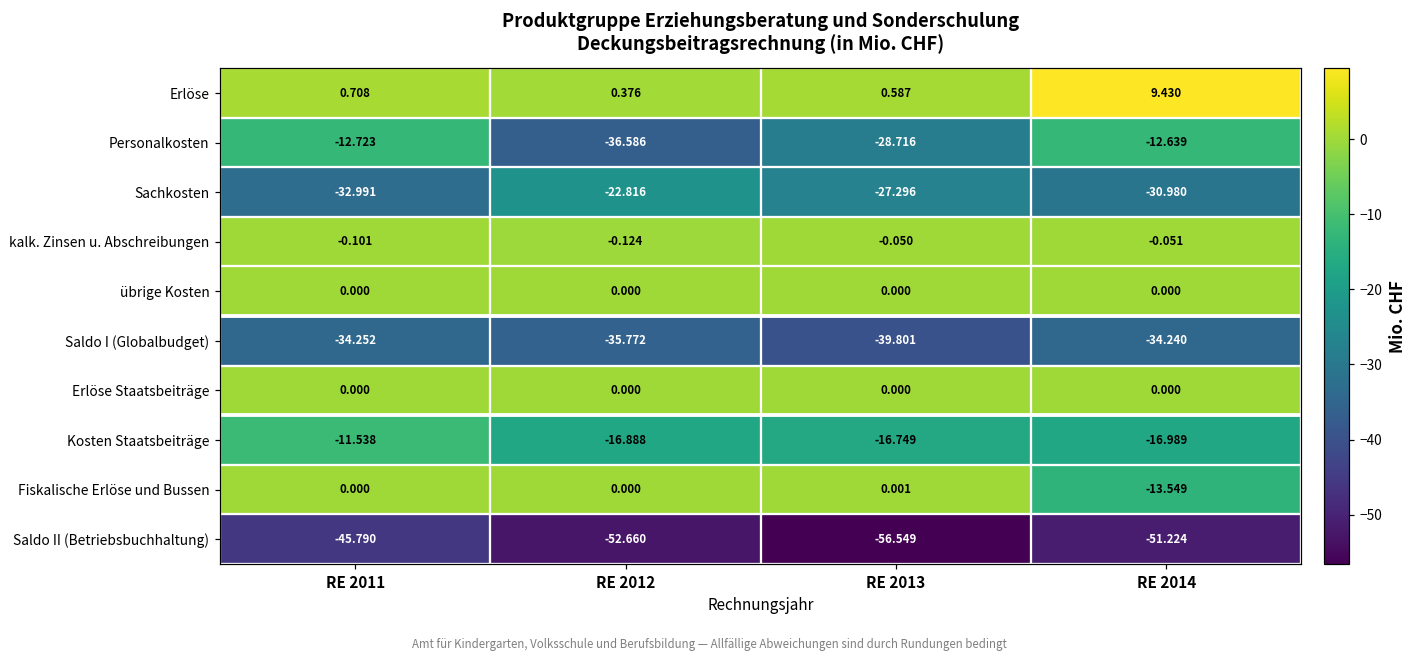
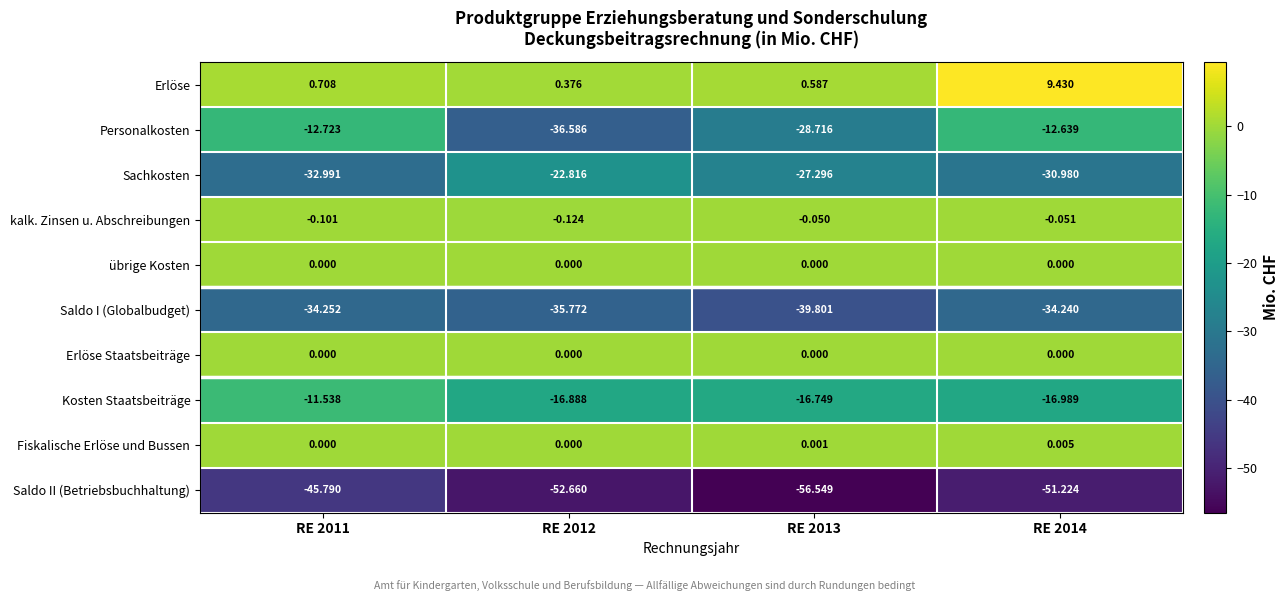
  {
    "Erlöse": {
      "RE 2011": 0.708,
      "RE 2012": 0.376,
      "RE 2013": 0.587,
      "RE 2014": 9.430
    },
    "Personalkosten": {
      "RE 2011": -12.723,
      "RE 2012": -36.586,
      "RE 2013": -28.716,
      "RE 2014": -12.639
    },
    "Sachkosten": {
      "RE 2011": -32.991,
      "RE 2012": -22.816,
      "RE 2013": -27.296,
      "RE 2014": -30.980
    },
    "kalk. Zinsen u. Abschreibungen": {
      "RE 2011": -0.101,
      "RE 2012": -0.124,
      "RE 2013": -0.050,
      "RE 2014": -0.051
    },
    "übrige Kosten": {
      "RE 2011": 0.000,
      "RE 2012": 0.000,
      "RE 2013": 0.000,
      "RE 2014": 0.000
    },
    "Saldo I (Globalbudget)": {
      "RE 2011": -34.252,
      "RE 2012": -35.772,
      "RE 2013": -39.801,
      "RE 2014": -34.240
    },
    "Erlöse Staatsbeiträge": {
      "RE 2011": 0.000,
      "RE 2012": 0.000,
      "RE 2013": 0.000,
      "RE 2014": 0.000
    },
    "Kosten Staatsbeiträge": {
      "RE 2011": -11.538,
      "RE 2012": -16.888,
      "RE 2013": -16.749,
      "RE 2014": -16.989
    },
    "Fiskalische Erlöse und Bussen": {
      "RE 2011": 0.000,
      "RE 2012": 0.000,
      "RE 2013": 0.001,
-     "RE 2014": -13.549
+     "RE 2014": 0.005
    },
    "Saldo II (Betriebsbuchhaltung)": {
      "RE 2011": -45.790,
      "RE 2012": -52.660,
      "RE 2013": -56.549,
      "RE 2014": -51.224
    }
  }
